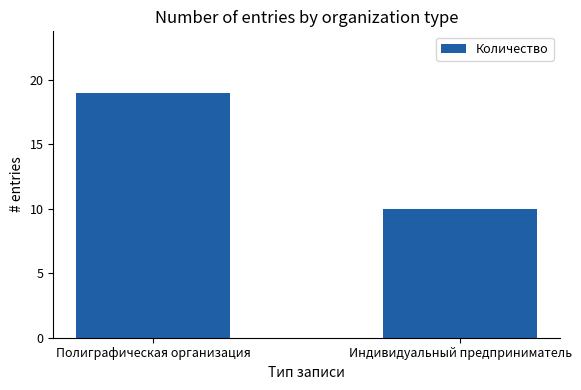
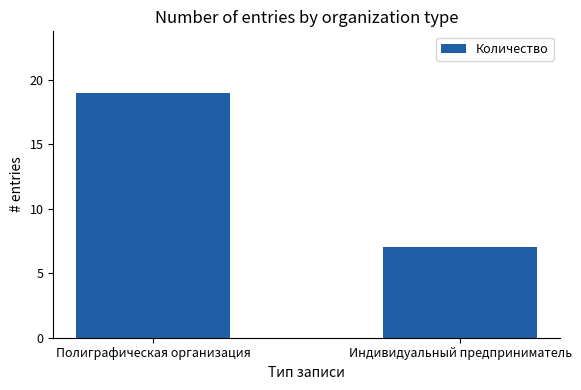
  {
    "Полиграфическая организация": 19,
-   "Индивидуальный предприниматель": 10
+   "Индивидуальный предприниматель": 7
  }
